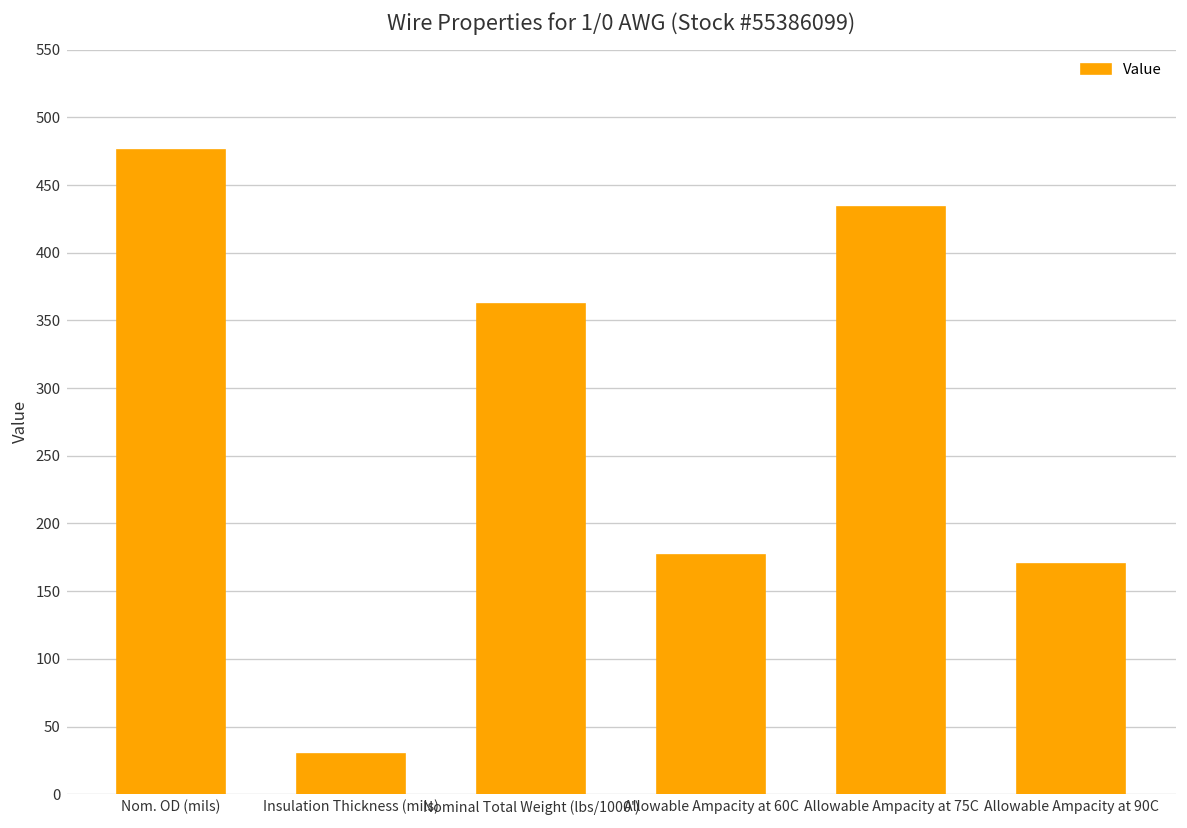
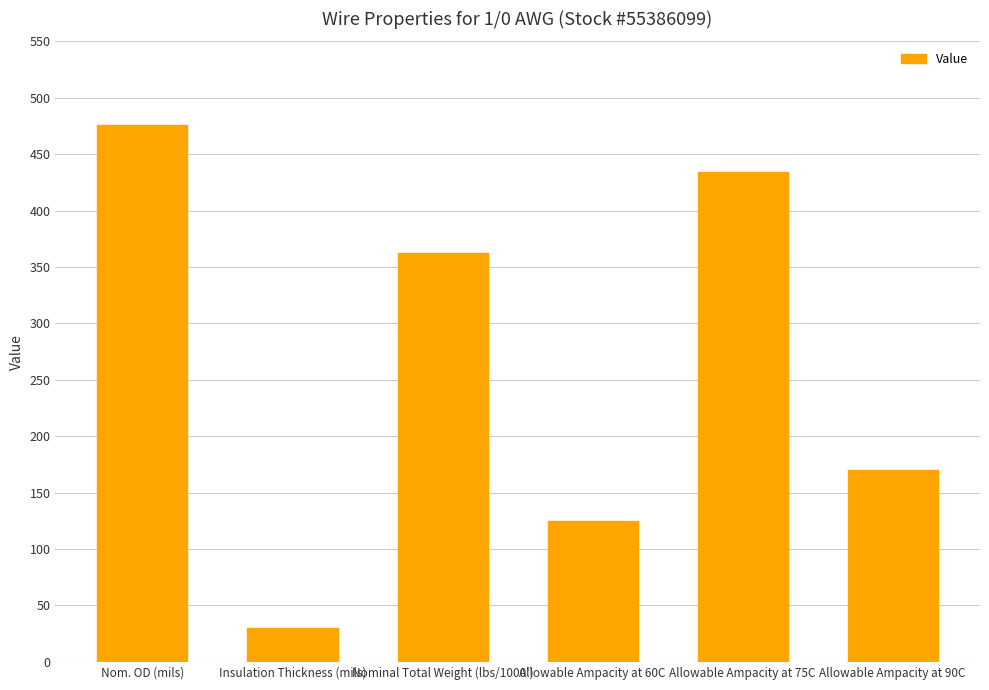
  {
    "Nom. OD (mils)": 476,
    "Insulation Thickness (mils)": 30,
    "Nominal Total Weight (lbs/1000')": 362,
-   "Allowable Ampacity at 60C": 177,
+   "Allowable Ampacity at 60C": 125,
    "Allowable Ampacity at 75C": 434,
    "Allowable Ampacity at 90C": 170
  }
